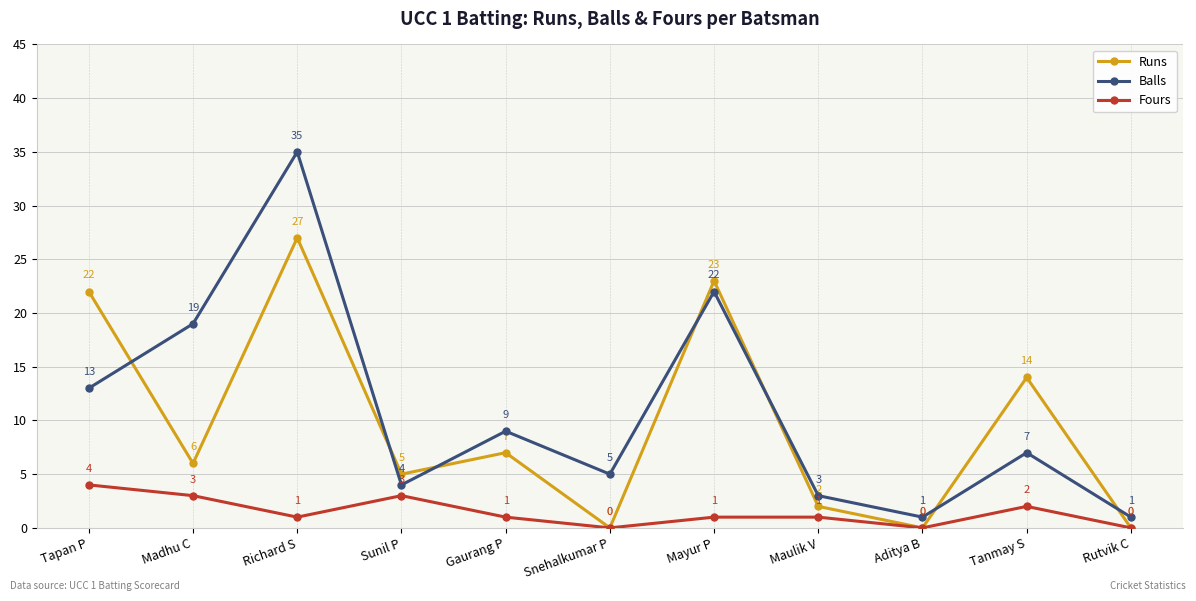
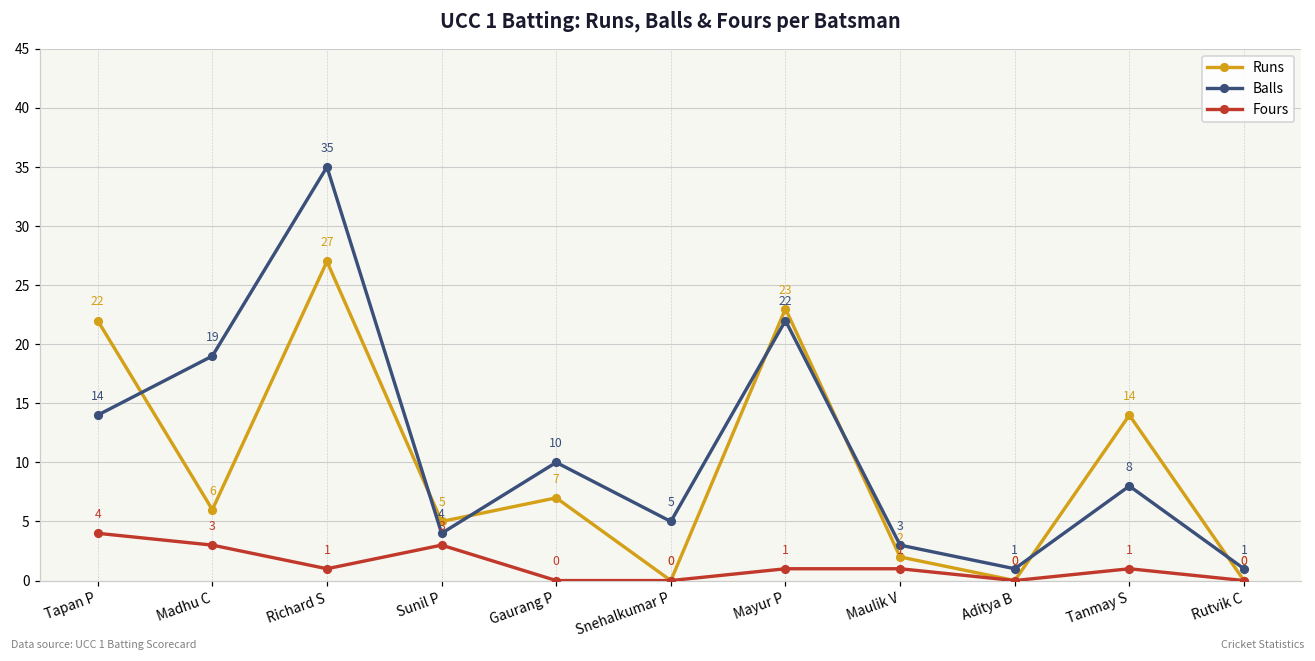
  {
    "Runs": {
      "Tapan P": 22,
      "Madhu C": 6,
      "Richard S": 27,
      "Sunil P": 5,
      "Mayur P": 23,
      "Tanmay S": 14
    },
    "Balls": {
-     "Tapan P": 13,
+     "Tapan P": 14,
      "Madhu C": 19,
      "Richard S": 35,
-     "Gaurang P": 9,
+     "Gaurang P": 10,
      "Snehalkumar P": 5,
      "Maulik V": 3,
      "Aditya B": 1,
-     "Tanmay S": 7,
+     "Tanmay S": 8,
      "Rutvik C": 1
    },
    "Fours": {
      "Tapan P": 4,
      "Madhu C": 3,
      "Richard S": 1,
-     "Gaurang P": 1,
+     "Gaurang P": 0,
      "Mayur P": 1,
-     "Tanmay S": 2
+     "Tanmay S": 1
    }
  }
